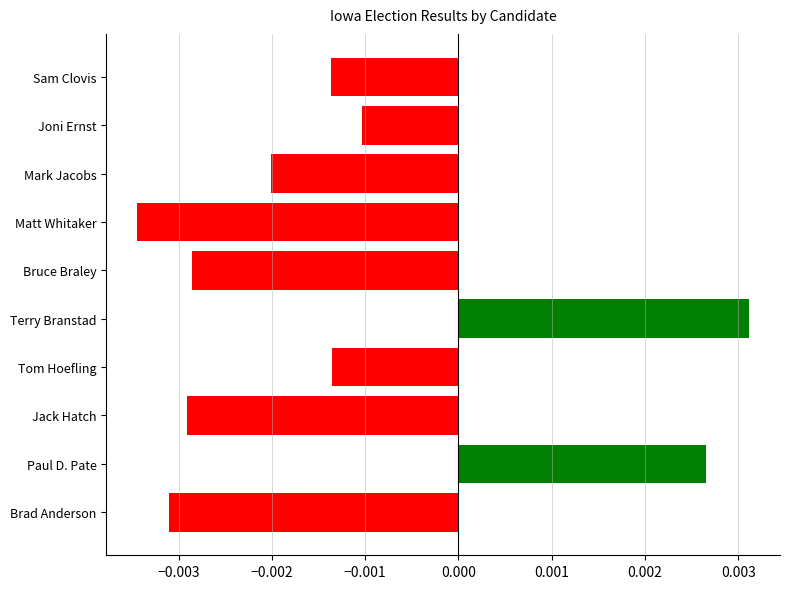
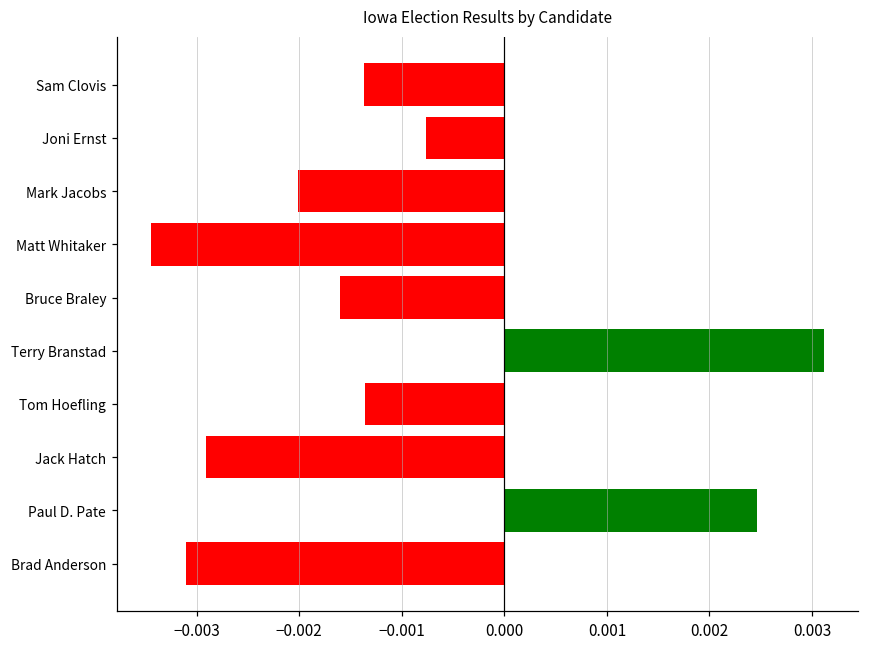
  {
    "Sam Clovis": -0.0014,
-   "Joni Ernst": -0.0010,
+   "Joni Ernst": -0.0008,
    "Mark Jacobs": -0.0020,
    "Matt Whitaker": -0.0035,
-   "Bruce Braley": -0.0029,
+   "Bruce Braley": -0.0016,
    "Terry Branstad": 0.0031,
    "Tom Hoefling": -0.0014,
    "Jack Hatch": -0.0029,
-   "Paul D. Pate": 0.0027,
+   "Paul D. Pate": 0.0025,
    "Brad Anderson": -0.0031
  }
